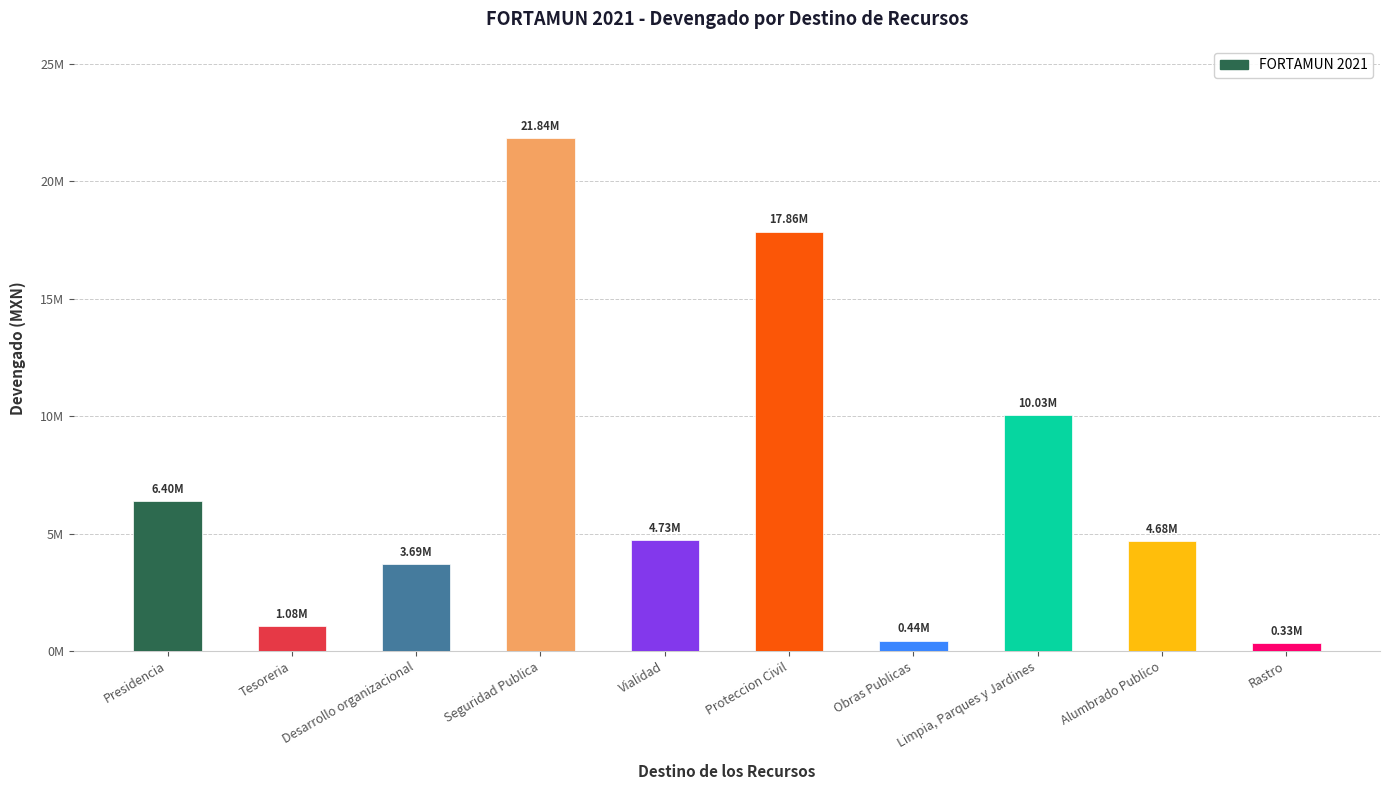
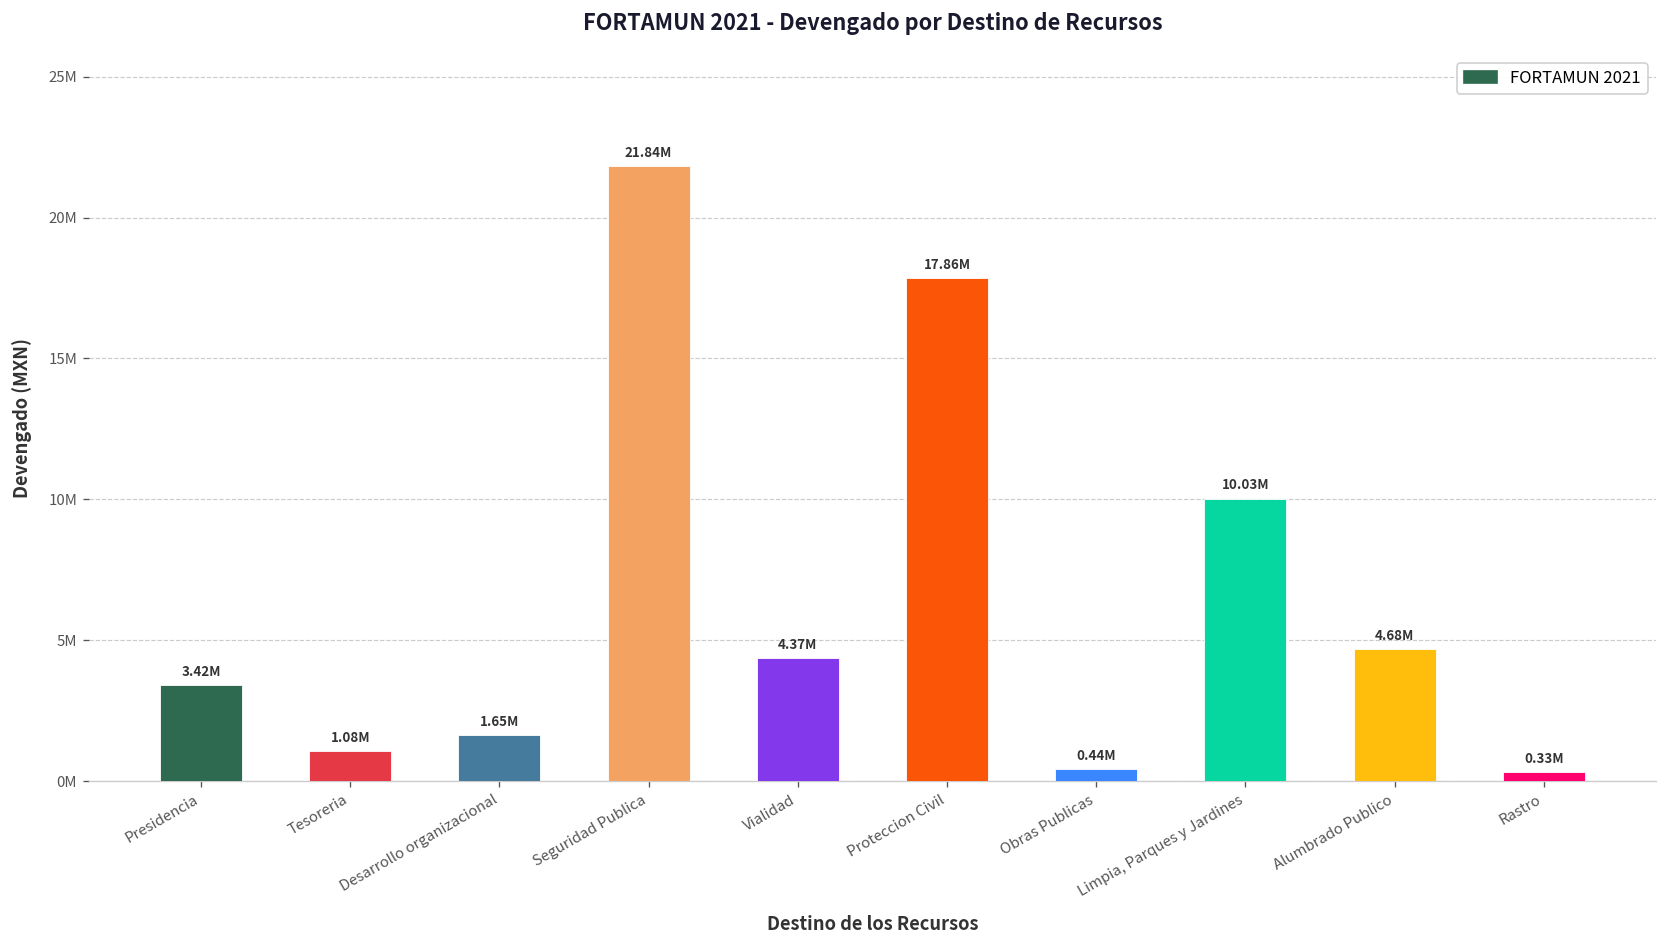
  {
-   "Presidencia": "6.40M",
+   "Presidencia": "3.42M",
    "Tesoreria": "1.08M",
-   "Desarrollo organizacional": "3.69M",
+   "Desarrollo organizacional": "1.65M",
    "Seguridad Publica": "21.84M",
-   "Vialidad": "4.73M",
+   "Vialidad": "4.37M",
    "Proteccion Civil": "17.86M",
    "Obras Publicas": "0.44M",
    "Limpia, Parques y Jardines": "10.03M",
    "Alumbrado Publico": "4.68M",
    "Rastro": "0.33M"
  }
